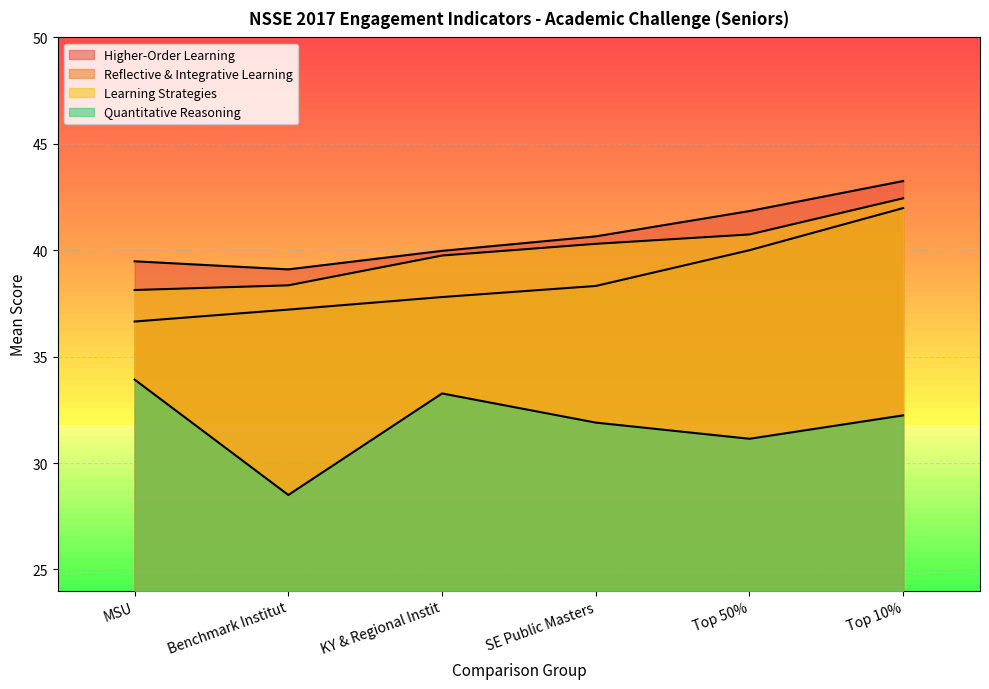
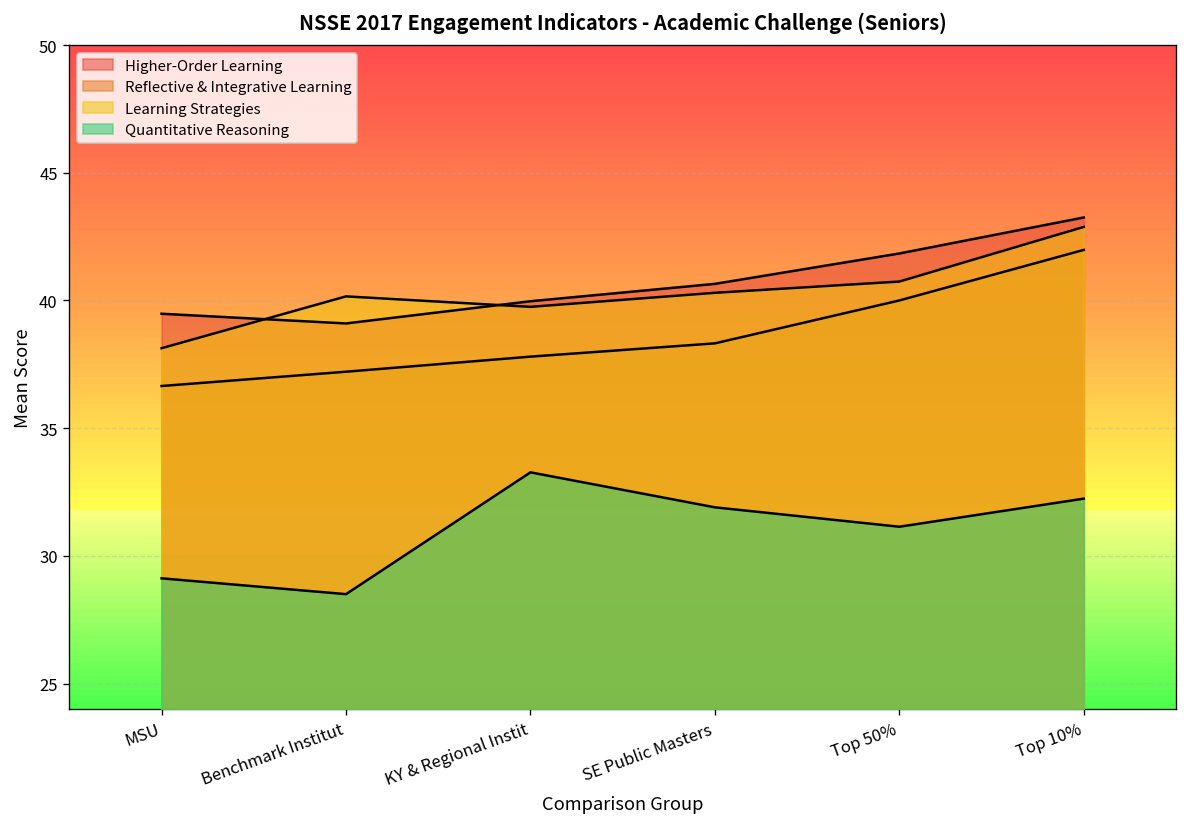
  {
    "Learning Strategies": {
      "MSU": 38.1,
-     "Benchmark Institut": 38.4,
+     "Benchmark Institut": 40.2,
      "KY & Regional Instit": 39.8,
      "SE Public Masters": 40.3,
      "Top 50%": 40.7,
-     "Top 10%": 42.4
+     "Top 10%": 42.9
    },
    "Quantitative Reasoning": {
-     "MSU": 33.9,
+     "MSU": 29.1,
      "Benchmark Institut": 28.5,
      "KY & Regional Instit": 33.3,
      "SE Public Masters": 31.9,
      "Top 50%": 31.1,
      "Top 10%": 32.2
    }
  }
